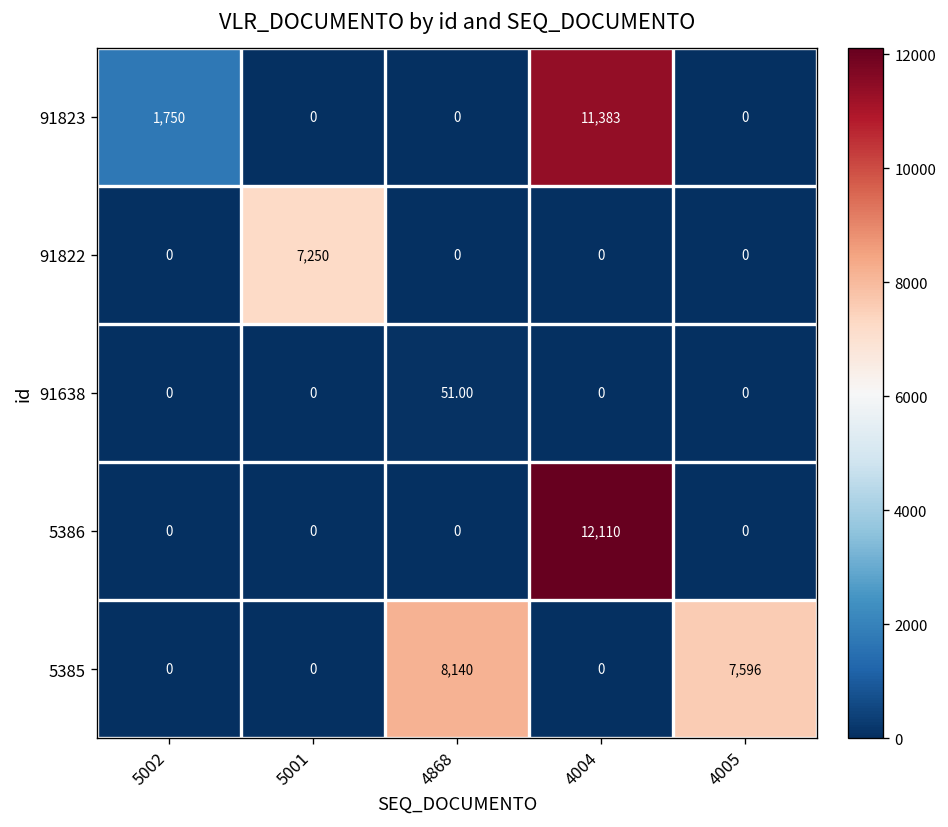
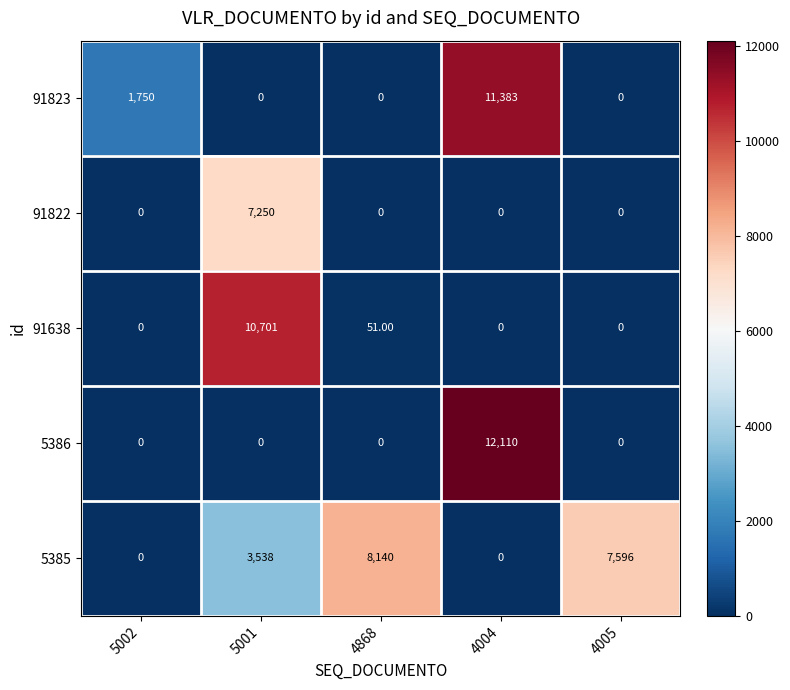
  {
    "91823": {
      "5002": "1,750",
      "5001": "0",
      "4868": "0",
      "4004": "11,383",
      "4005": "0"
    },
    "91822": {
      "5002": "0",
      "5001": "7,250",
      "4868": "0",
      "4004": "0",
      "4005": "0"
    },
    "91638": {
      "5002": "0",
-     "5001": "0",
+     "5001": "10,701",
      "4868": "51.00",
      "4004": "0",
      "4005": "0"
    },
    "5386": {
      "5002": "0",
      "5001": "0",
      "4868": "0",
      "4004": "12,110",
      "4005": "0"
    },
    "5385": {
      "5002": "0",
-     "5001": "0",
+     "5001": "3,538",
      "4868": "8,140",
      "4004": "0",
      "4005": "7,596"
    }
  }
